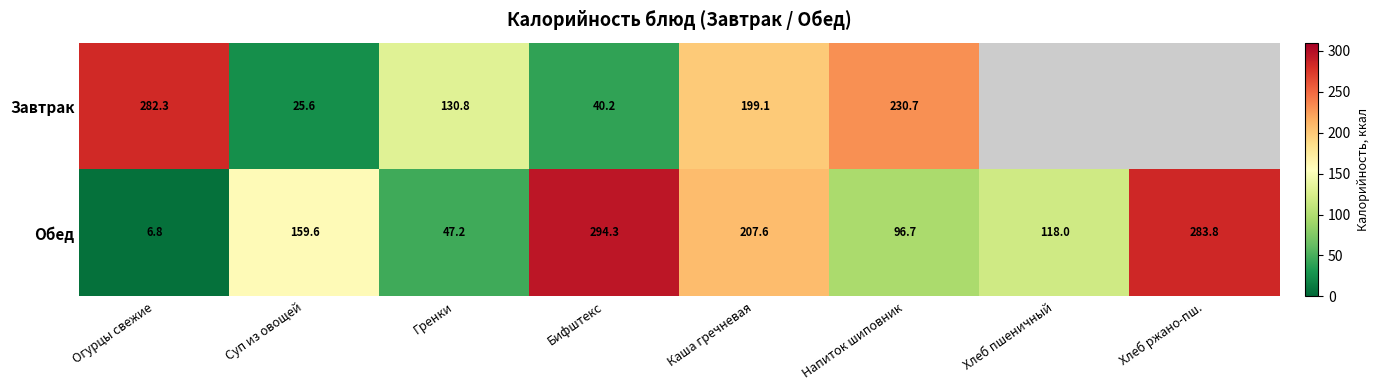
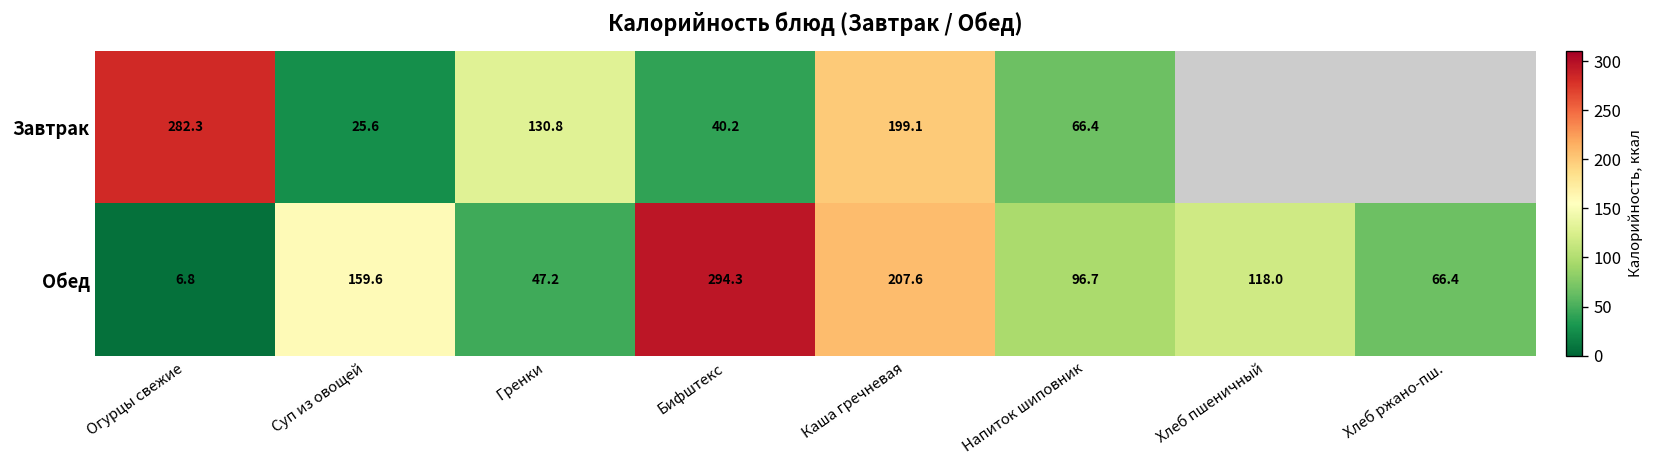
  {
    "Завтрак": {
      "Огурцы свежие": 282.3,
      "Суп из овощей": 25.6,
      "Гренки": 130.8,
      "Бифштекс": 40.2,
      "Каша гречневая": 199.1,
-     "Напиток шиповник": 230.7
+     "Напиток шиповник": 66.4
    },
    "Обед": {
      "Огурцы свежие": 6.8,
      "Суп из овощей": 159.6,
      "Гренки": 47.2,
      "Бифштекс": 294.3,
      "Каша гречневая": 207.6,
      "Напиток шиповник": 96.7,
      "Хлеб пшеничный": 118.0,
-     "Хлеб ржано-пш.": 283.8
+     "Хлеб ржано-пш.": 66.4
    }
  }
